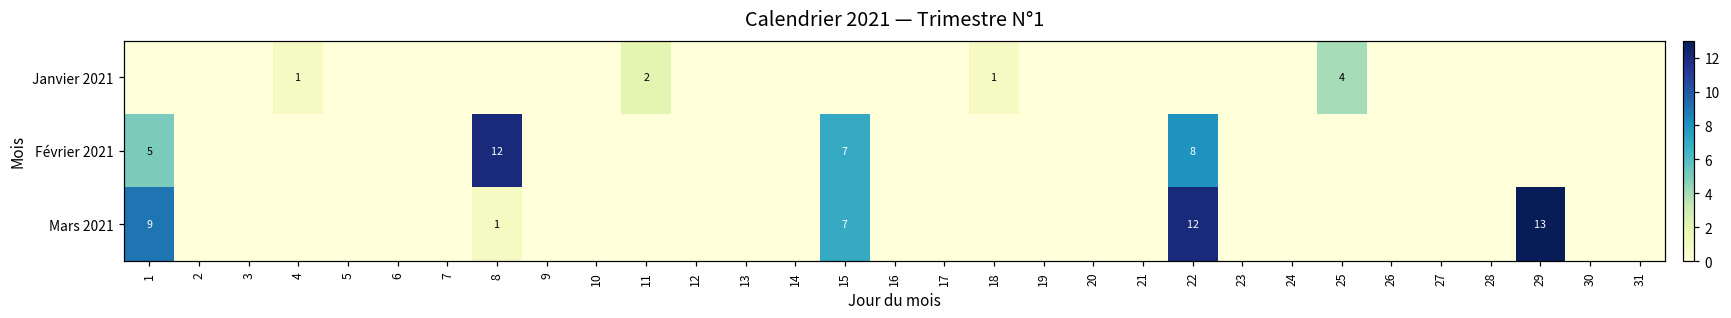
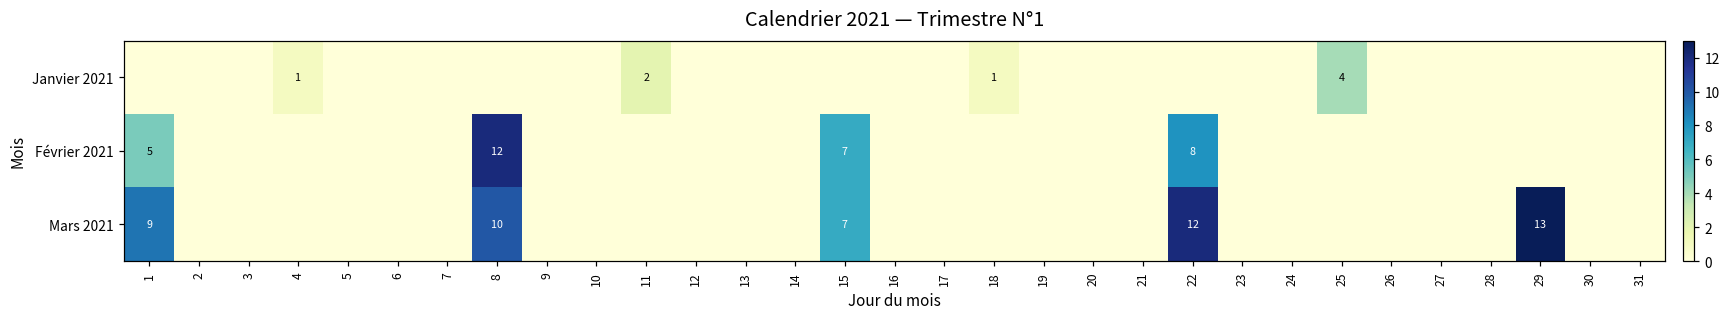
  {
    "Janvier 2021": {
      "4": 1,
      "11": 2,
      "18": 1,
      "25": 4
    },
    "Février 2021": {
      "1": 5,
      "8": 12,
      "15": 7,
      "22": 8
    },
    "Mars 2021": {
      "1": 9,
-     "8": 1,
+     "8": 10,
      "15": 7,
      "22": 12,
      "29": 13
    }
  }
